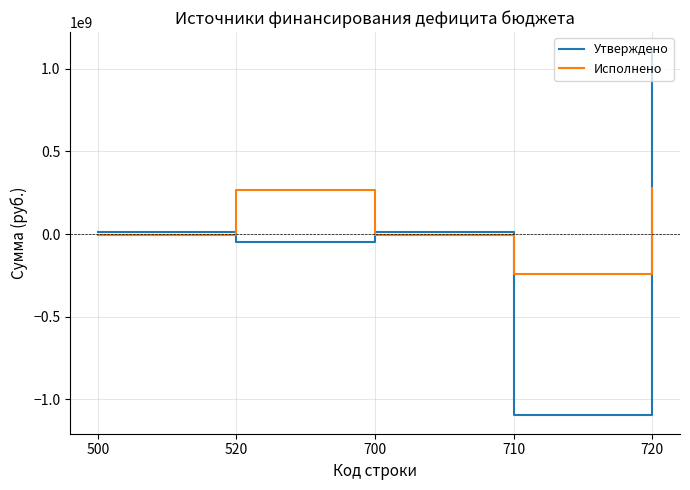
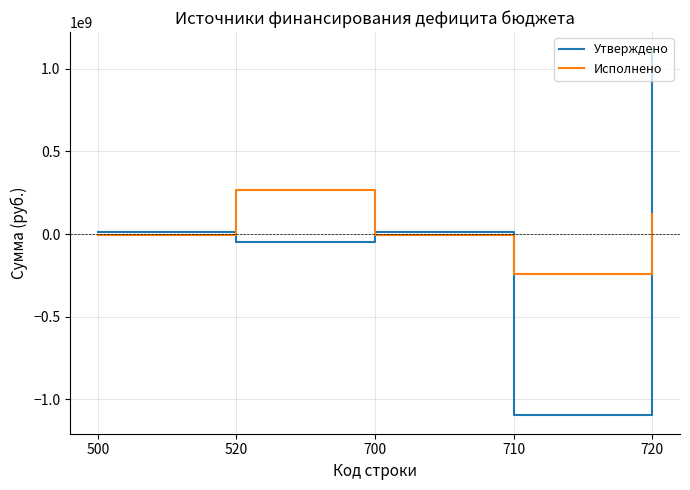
  {
    "Утверждено": {
      "520": -50000000,
      "700": 10000000,
      "710": -1100000000
    },
    "Исполнено": {
      "520": 260000000,
      "700": 0,
      "710": -240000000,
-     "720": 280000000
+     "720": 120000000
    }
  }
